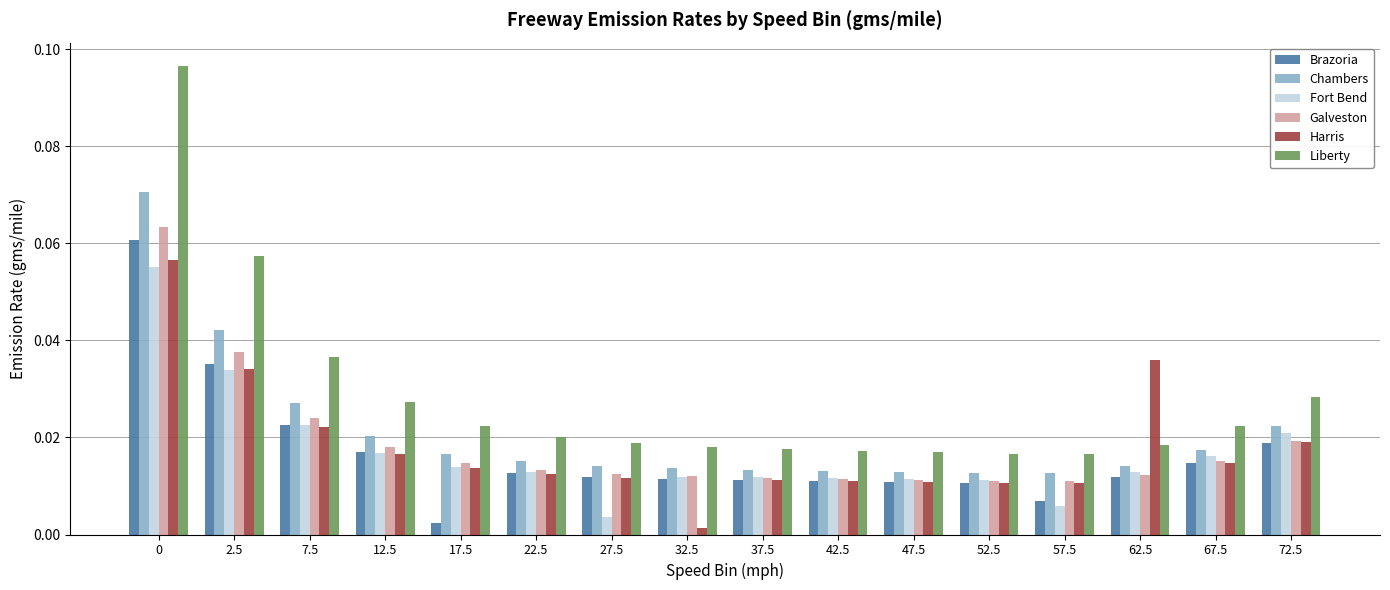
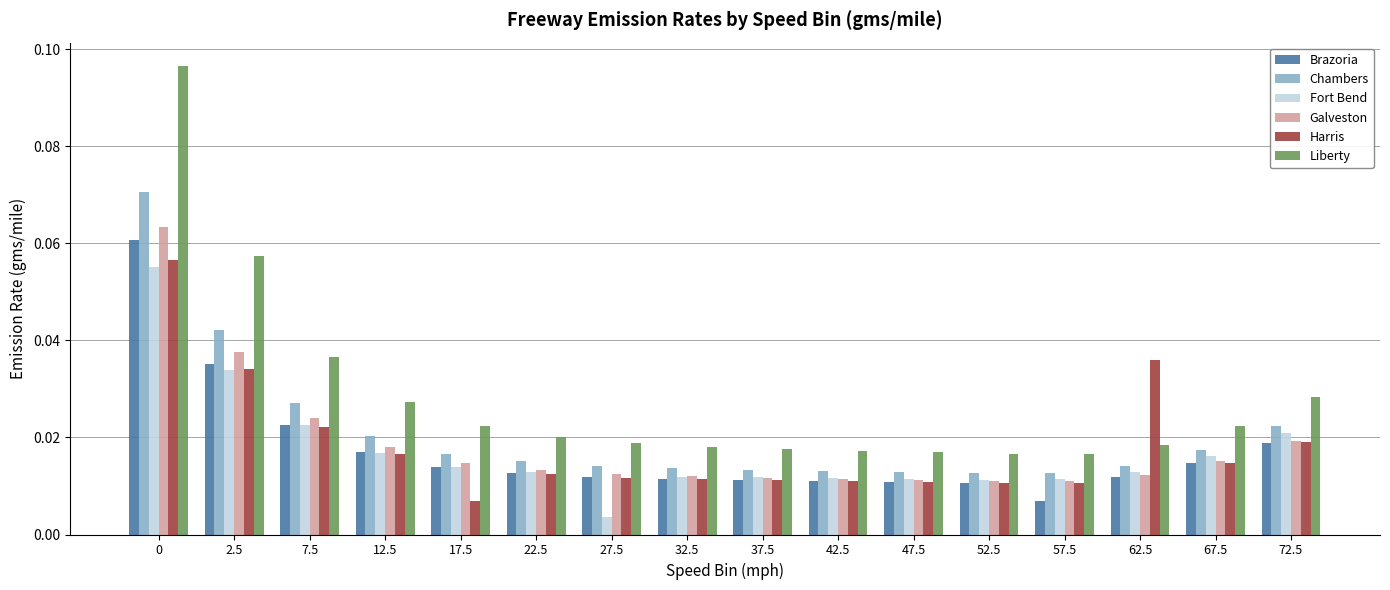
  {
    "Brazoria": {
      "0": 0.061,
      "2.5": 0.035,
      "7.5": 0.023,
      "12.5": 0.017,
-     "17.5": 0.002,
+     "17.5": 0.014,
      "22.5": 0.013,
      "27.5": 0.012,
      "32.5": 0.011,
      "37.5": 0.011,
      "42.5": 0.011,
      "47.5": 0.011,
      "52.5": 0.011,
      "57.5": 0.007,
      "62.5": 0.012,
      "67.5": 0.015,
      "72.5": 0.019
    },
    "Chambers": {
      "0": 0.070,
      "2.5": 0.042,
      "7.5": 0.027,
      "12.5": 0.020,
      "17.5": 0.017,
      "22.5": 0.015,
      "27.5": 0.014,
      "32.5": 0.014,
      "37.5": 0.013,
      "42.5": 0.013,
      "47.5": 0.013,
      "52.5": 0.013,
      "57.5": 0.013,
      "62.5": 0.014,
      "67.5": 0.017,
      "72.5": 0.022
    },
    "Fort Bend": {
      "0": 0.055,
      "2.5": 0.034,
      "7.5": 0.023,
      "12.5": 0.017,
      "17.5": 0.014,
      "22.5": 0.013,
      "27.5": 0.004,
      "32.5": 0.012,
      "37.5": 0.012,
      "42.5": 0.012,
      "47.5": 0.011,
      "52.5": 0.011,
-     "57.5": 0.006,
+     "57.5": 0.011,
      "62.5": 0.013,
      "67.5": 0.016,
      "72.5": 0.021
    },
    "Galveston": {
      "0": 0.063,
      "2.5": 0.038,
      "7.5": 0.024,
      "12.5": 0.018,
      "17.5": 0.015,
      "22.5": 0.013,
      "27.5": 0.012,
      "32.5": 0.012,
      "37.5": 0.012,
      "42.5": 0.011,
      "47.5": 0.011,
      "52.5": 0.011,
      "57.5": 0.011,
      "62.5": 0.012,
      "67.5": 0.015,
      "72.5": 0.019
    },
    "Harris": {
      "0": 0.057,
      "2.5": 0.034,
      "7.5": 0.022,
      "12.5": 0.017,
-     "17.5": 0.014,
+     "17.5": 0.007,
      "22.5": 0.012,
      "27.5": 0.012,
-     "32.5": 0.001,
+     "32.5": 0.011,
      "37.5": 0.011,
      "42.5": 0.011,
      "47.5": 0.011,
      "52.5": 0.011,
      "57.5": 0.011,
      "62.5": 0.036,
      "67.5": 0.015,
      "72.5": 0.019
    },
    "Liberty": {
      "0": 0.097,
      "2.5": 0.057,
      "7.5": 0.037,
      "12.5": 0.027,
      "17.5": 0.022,
      "22.5": 0.020,
      "27.5": 0.019,
      "32.5": 0.018,
      "37.5": 0.018,
      "42.5": 0.017,
      "47.5": 0.017,
      "52.5": 0.017,
      "57.5": 0.017,
      "62.5": 0.018,
      "67.5": 0.022,
      "72.5": 0.028
    }
  }
